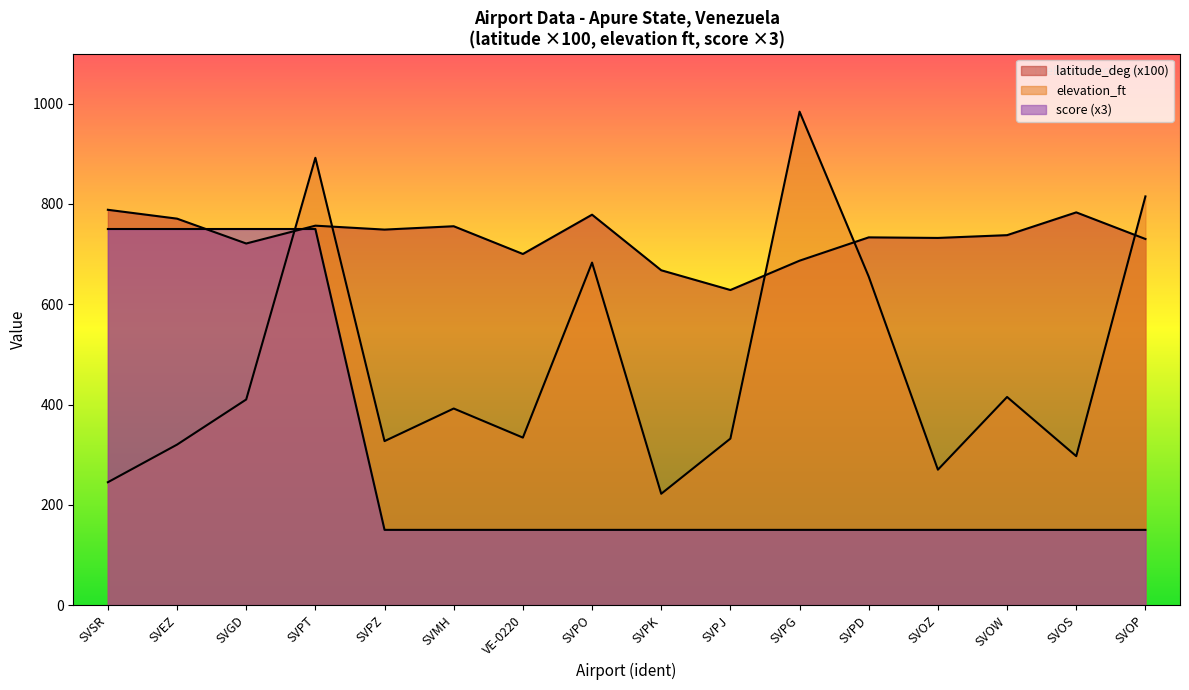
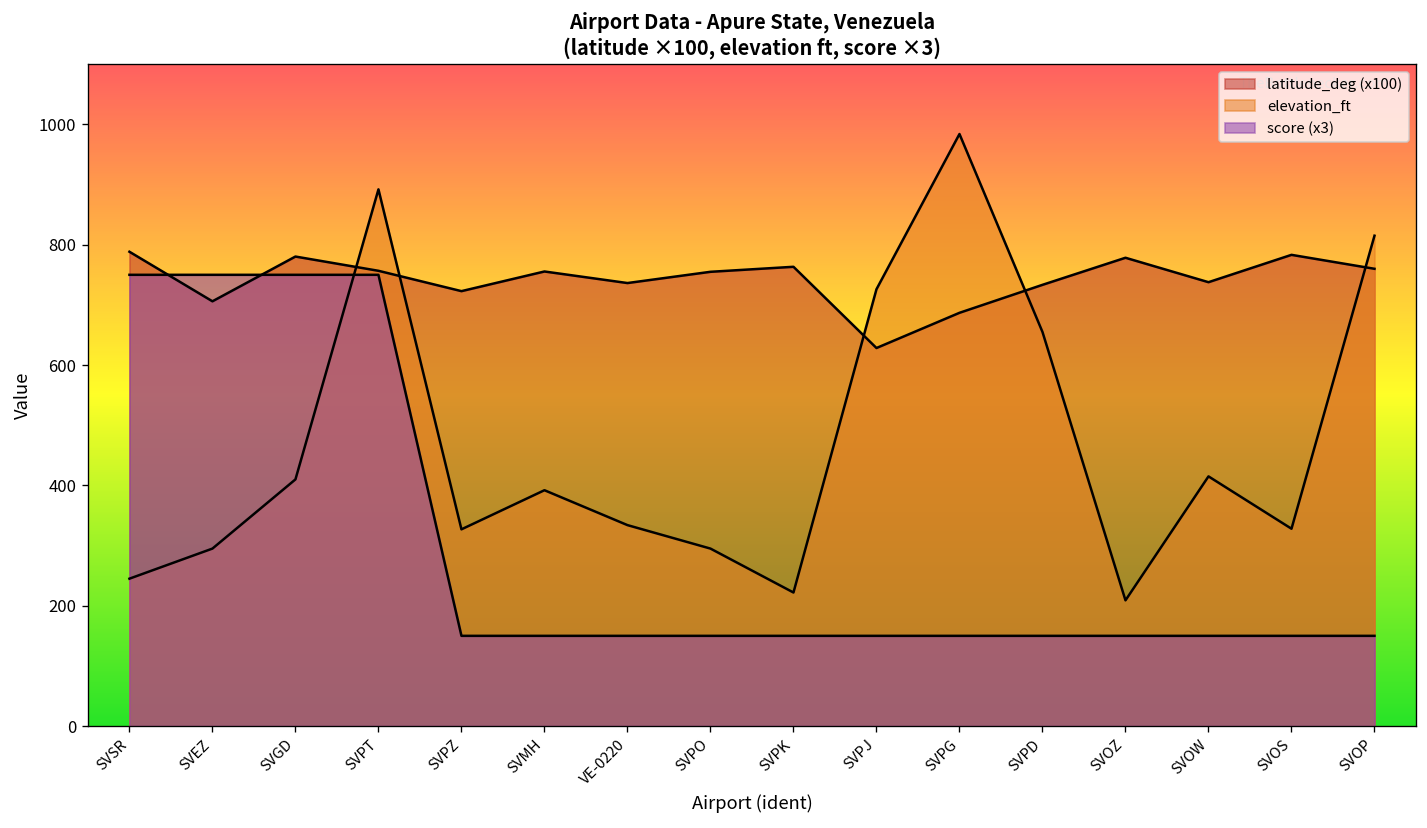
  {
    "latitude_deg (x100)": {
      "SVSR": 790,
-     "SVEZ": 770,
-     "SVGD": 720,
+     "SVEZ": 710,
+     "SVGD": 780,
      "SVPT": 760,
-     "SVPZ": 750,
+     "SVPZ": 720,
      "SVMH": 760,
-     "VE-0220": 700,
-     "SVPO": 780,
-     "SVPK": 670,
+     "VE-0220": 740,
+     "SVPO": 760,
+     "SVPK": 760,
      "SVPJ": 630,
      "SVPG": 690,
      "SVPD": 730,
-     "SVOZ": 730,
+     "SVOZ": 780,
      "SVOW": 740,
      "SVOS": 780,
-     "SVOP": 730
+     "SVOP": 760
    },
    "elevation_ft": {
      "SVSR": 250,
-     "SVEZ": 320,
+     "SVEZ": 300,
      "SVGD": 410,
      "SVPT": 890,
      "SVPZ": 330,
      "SVMH": 390,
      "VE-0220": 330,
-     "SVPO": 680,
+     "SVPO": 300,
      "SVPK": 220,
-     "SVPJ": 330,
+     "SVPJ": 730,
      "SVPG": 980,
      "SVPD": 660,
-     "SVOZ": 270,
+     "SVOZ": 210,
      "SVOW": 420,
-     "SVOS": 300,
+     "SVOS": 330,
      "SVOP": 820
    },
    "score (x3)": {
      "SVSR": 750,
      "SVEZ": 750,
      "SVGD": 750,
      "SVPT": 750,
      "SVPZ": 150,
      "SVMH": 150,
      "VE-0220": 150,
      "SVPO": 150,
      "SVPK": 150,
      "SVPJ": 150,
      "SVPG": 150,
      "SVPD": 150,
      "SVOZ": 150,
      "SVOW": 150,
      "SVOS": 150,
      "SVOP": 150
    }
  }
